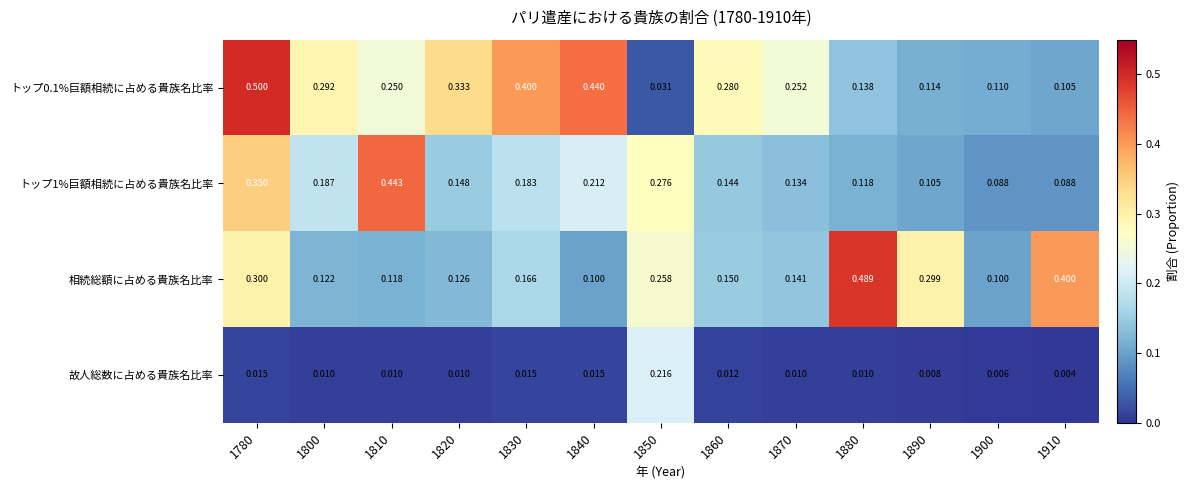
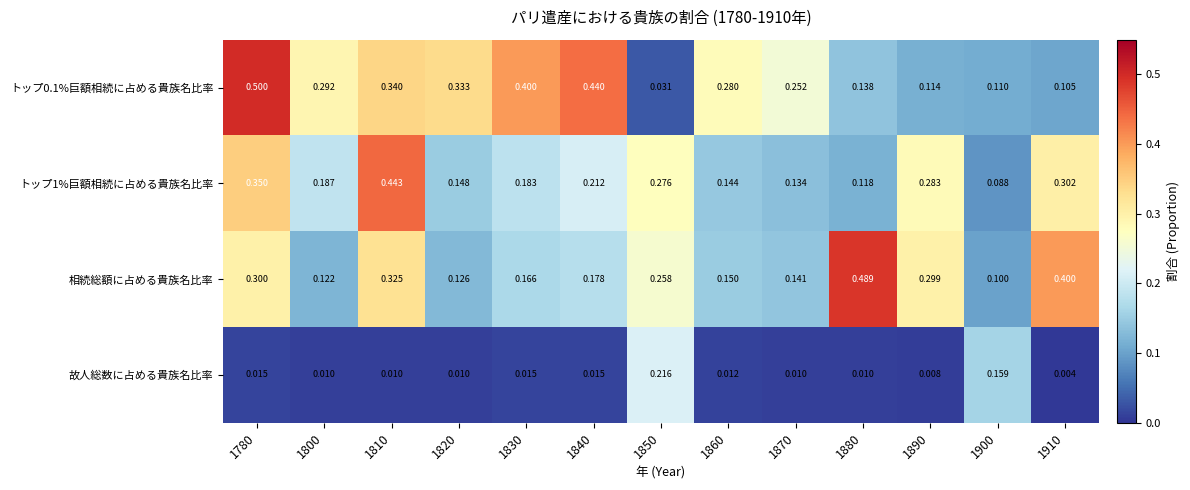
  {
    "トップ0.1%巨額相続に占める貴族名比率": {
      "1780": 0.500,
      "1800": 0.292,
-     "1810": 0.250,
+     "1810": 0.340,
      "1820": 0.333,
      "1830": 0.400,
      "1840": 0.440,
      "1850": 0.031,
      "1860": 0.280,
      "1870": 0.252,
      "1880": 0.138,
      "1890": 0.114,
      "1900": 0.110,
      "1910": 0.105
    },
    "トップ1%巨額相続に占める貴族名比率": {
      "1780": 0.350,
      "1800": 0.187,
      "1810": 0.443,
      "1820": 0.148,
      "1830": 0.183,
      "1840": 0.212,
      "1850": 0.276,
      "1860": 0.144,
      "1870": 0.134,
      "1880": 0.118,
-     "1890": 0.105,
+     "1890": 0.283,
      "1900": 0.088,
-     "1910": 0.088
+     "1910": 0.302
    },
    "相続総額に占める貴族名比率": {
      "1780": 0.300,
      "1800": 0.122,
-     "1810": 0.118,
+     "1810": 0.325,
      "1820": 0.126,
      "1830": 0.166,
-     "1840": 0.100,
+     "1840": 0.178,
      "1850": 0.258,
      "1860": 0.150,
      "1870": 0.141,
      "1880": 0.489,
      "1890": 0.299,
      "1900": 0.100,
      "1910": 0.400
    },
    "故人総数に占める貴族名比率": {
      "1780": 0.015,
      "1800": 0.010,
      "1810": 0.010,
      "1820": 0.010,
      "1830": 0.015,
      "1840": 0.015,
      "1850": 0.216,
      "1860": 0.012,
      "1870": 0.010,
      "1880": 0.010,
      "1890": 0.008,
-     "1900": 0.006,
+     "1900": 0.159,
      "1910": 0.004
    }
  }
